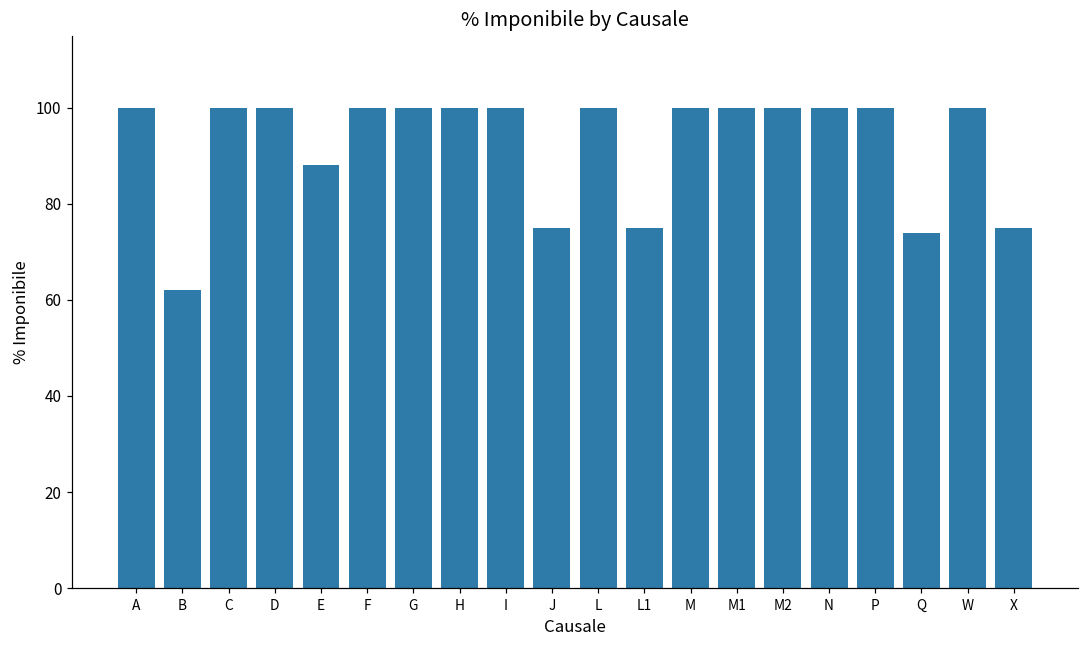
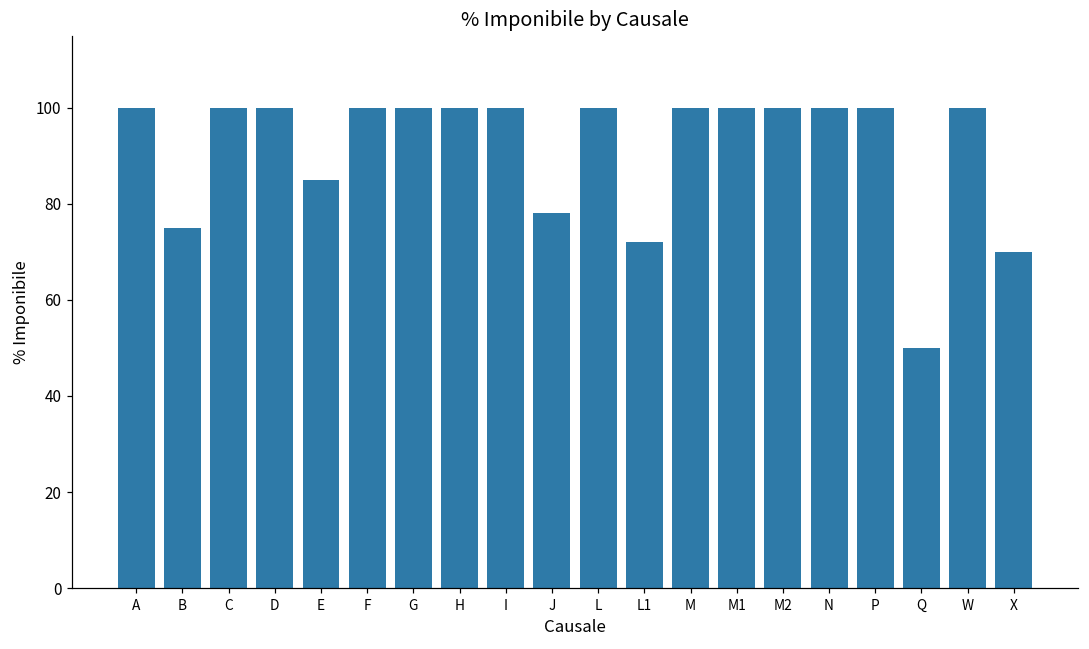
  {
    "A": 100,
-   "B": 62,
+   "B": 75,
    "C": 100,
    "D": 100,
-   "E": 88,
+   "E": 85,
    "F": 100,
    "G": 100,
    "H": 100,
    "I": 100,
-   "J": 75,
+   "J": 78,
    "L": 100,
-   "L1": 75,
+   "L1": 72,
    "M": 100,
    "M1": 100,
    "M2": 100,
    "N": 100,
    "P": 100,
-   "Q": 74,
+   "Q": 50,
    "W": 100,
-   "X": 75
+   "X": 70
  }
